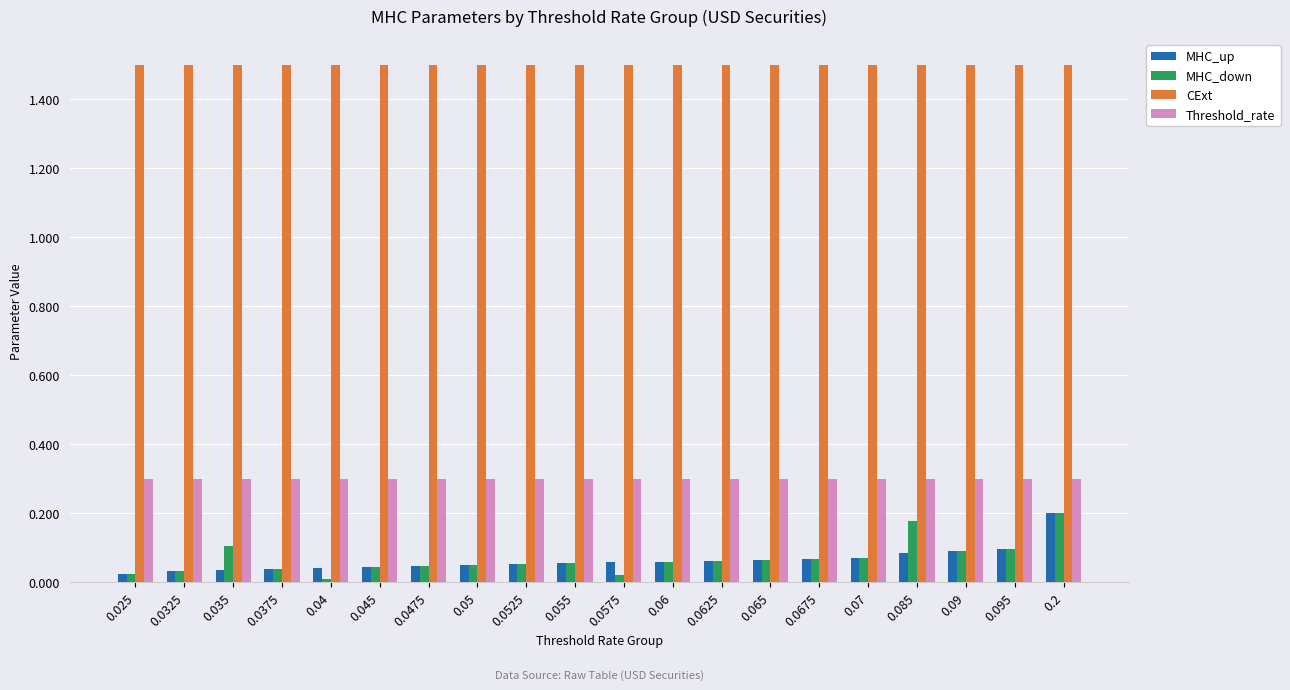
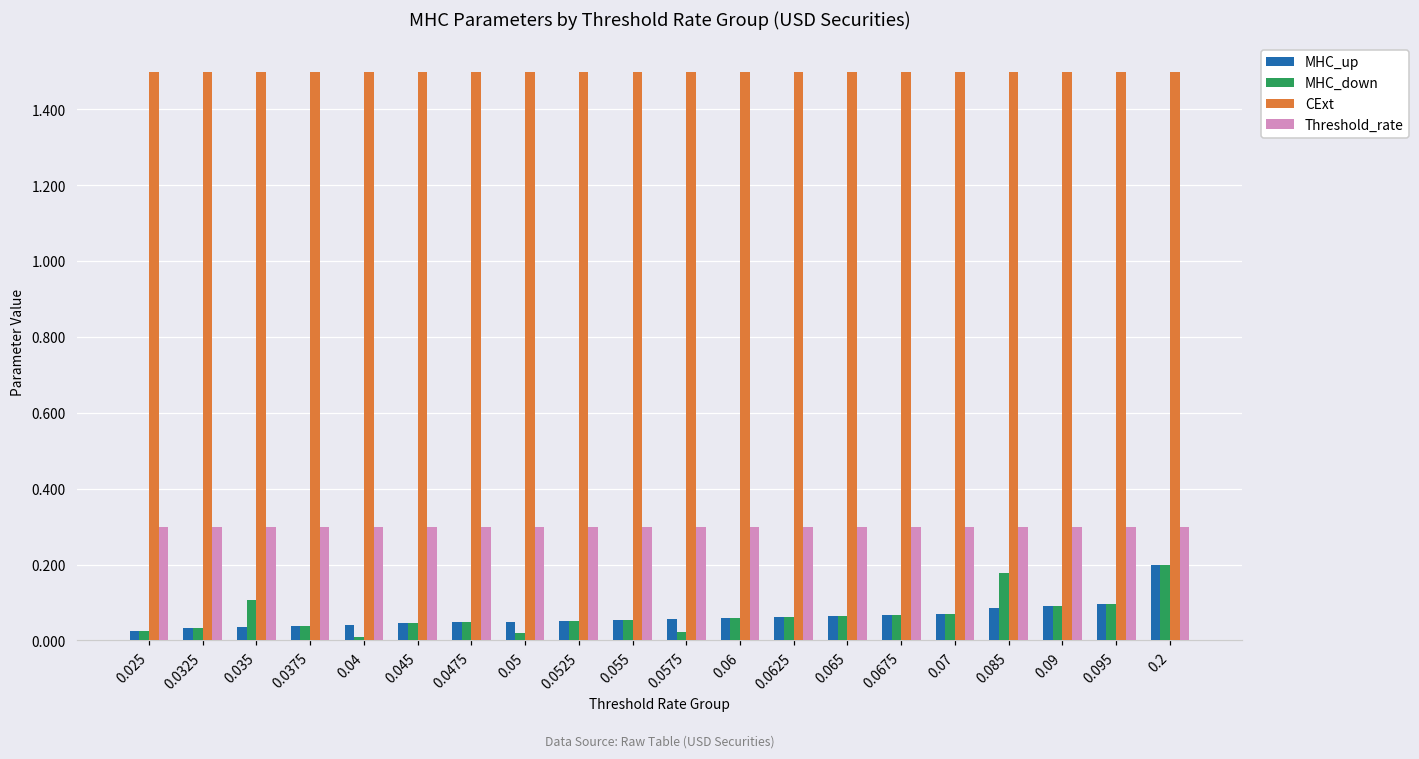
  {
    "MHC_up": {
      "0.025": 0.03,
      "0.0325": 0.03,
      "0.035": 0.04,
      "0.0375": 0.04,
      "0.04": 0.04,
      "0.045": 0.05,
      "0.0475": 0.05,
      "0.05": 0.05,
      "0.0525": 0.05,
      "0.055": 0.06,
      "0.0575": 0.06,
      "0.06": 0.06,
      "0.0625": 0.06,
      "0.065": 0.07,
      "0.0675": 0.07,
      "0.07": 0.07,
      "0.085": 0.09,
      "0.09": 0.09,
      "0.095": 0.10,
      "0.2": 0.20
    },
    "MHC_down": {
      "0.025": 0.03,
      "0.0325": 0.03,
      "0.035": 0.11,
      "0.0375": 0.04,
      "0.04": 0.01,
      "0.045": 0.05,
      "0.0475": 0.05,
-     "0.05": 0.05,
+     "0.05": 0.02,
      "0.0525": 0.05,
      "0.055": 0.06,
      "0.0575": 0.02,
      "0.06": 0.06,
      "0.0625": 0.06,
      "0.065": 0.07,
      "0.0675": 0.07,
      "0.07": 0.07,
      "0.085": 0.18,
      "0.09": 0.09,
      "0.095": 0.10,
      "0.2": 0.20
    },
    "CExt": {
      "0.025": 1.50,
      "0.0325": 1.50,
      "0.035": 1.50,
      "0.0375": 1.50,
      "0.04": 1.50,
      "0.045": 1.50,
      "0.0475": 1.50,
      "0.05": 1.50,
      "0.0525": 1.50,
      "0.055": 1.50,
      "0.0575": 1.50,
      "0.06": 1.50,
      "0.0625": 1.50,
      "0.065": 1.50,
      "0.0675": 1.50,
      "0.07": 1.50,
      "0.085": 1.50,
      "0.09": 1.50,
      "0.095": 1.50,
      "0.2": 1.50
    },
    "Threshold_rate": {
      "0.025": 0.30,
      "0.0325": 0.30,
      "0.035": 0.30,
      "0.0375": 0.30,
      "0.04": 0.30,
      "0.045": 0.30,
      "0.0475": 0.30,
      "0.05": 0.30,
      "0.0525": 0.30,
      "0.055": 0.30,
      "0.0575": 0.30,
      "0.06": 0.30,
      "0.0625": 0.30,
      "0.065": 0.30,
      "0.0675": 0.30,
      "0.07": 0.30,
      "0.085": 0.30,
      "0.09": 0.30,
      "0.095": 0.30,
      "0.2": 0.30
    }
  }
